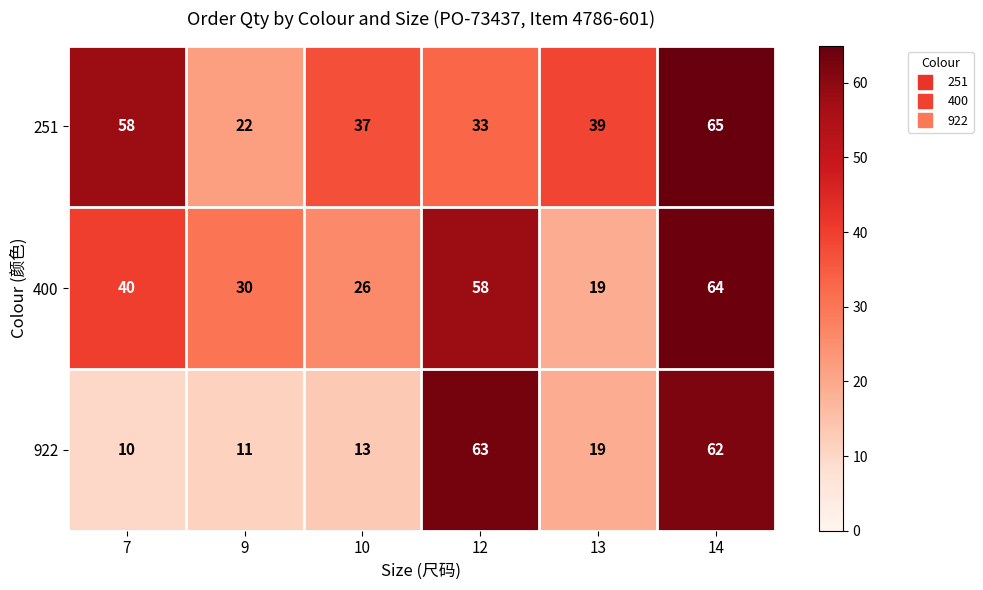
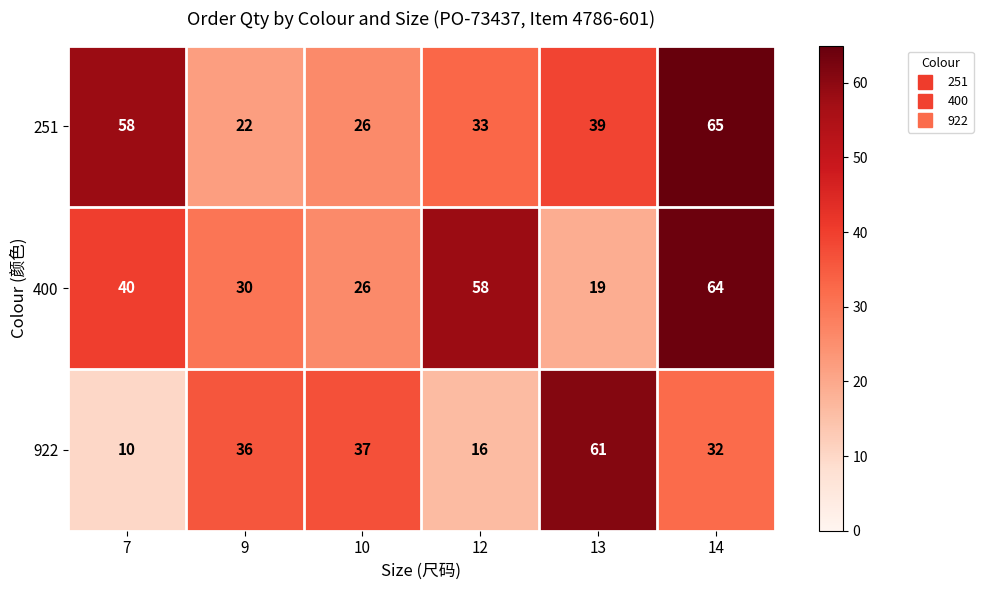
  {
    "251": {
      "7": 58,
      "9": 22,
-     "10": 37,
+     "10": 26,
      "12": 33,
      "13": 39,
      "14": 65
    },
    "400": {
      "7": 40,
      "9": 30,
      "10": 26,
      "12": 58,
      "13": 19,
      "14": 64
    },
    "922": {
      "7": 10,
-     "9": 11,
-     "10": 13,
-     "12": 63,
-     "13": 19,
-     "14": 62
+     "9": 36,
+     "10": 37,
+     "12": 16,
+     "13": 61,
+     "14": 32
    }
  }
